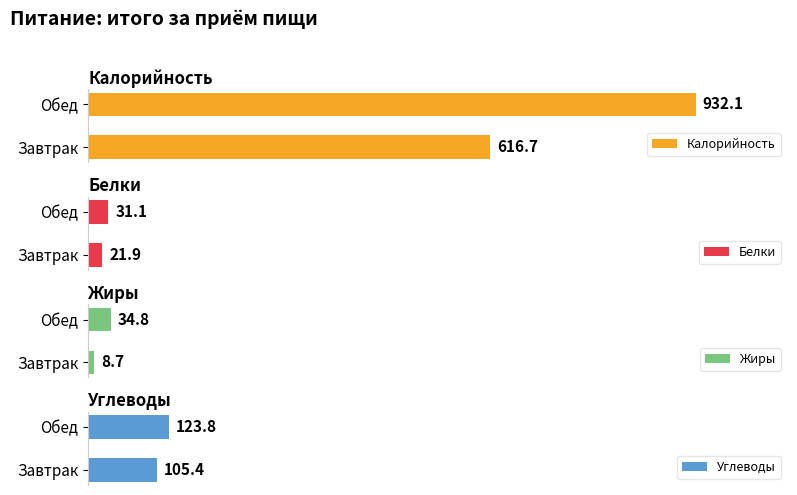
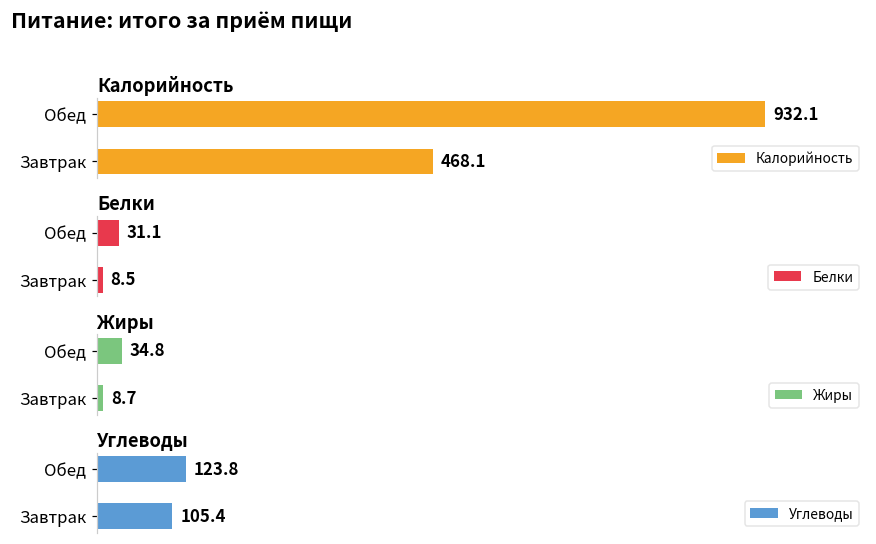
  {
    "Калорийность": {
      "Обед": 932.1,
-     "Завтрак": 616.7
+     "Завтрак": 468.1
    },
    "Белки": {
      "Обед": 31.1,
-     "Завтрак": 21.9
+     "Завтрак": 8.5
    },
    "Жиры": {
      "Обед": 34.8,
      "Завтрак": 8.7
    },
    "Углеводы": {
      "Обед": 123.8,
      "Завтрак": 105.4
    }
  }
